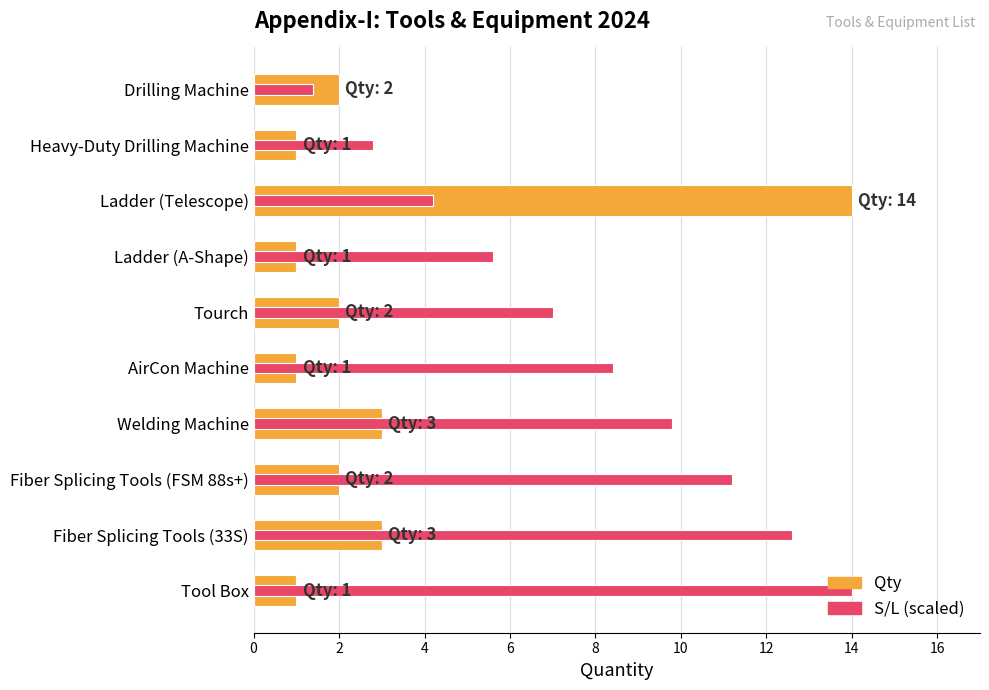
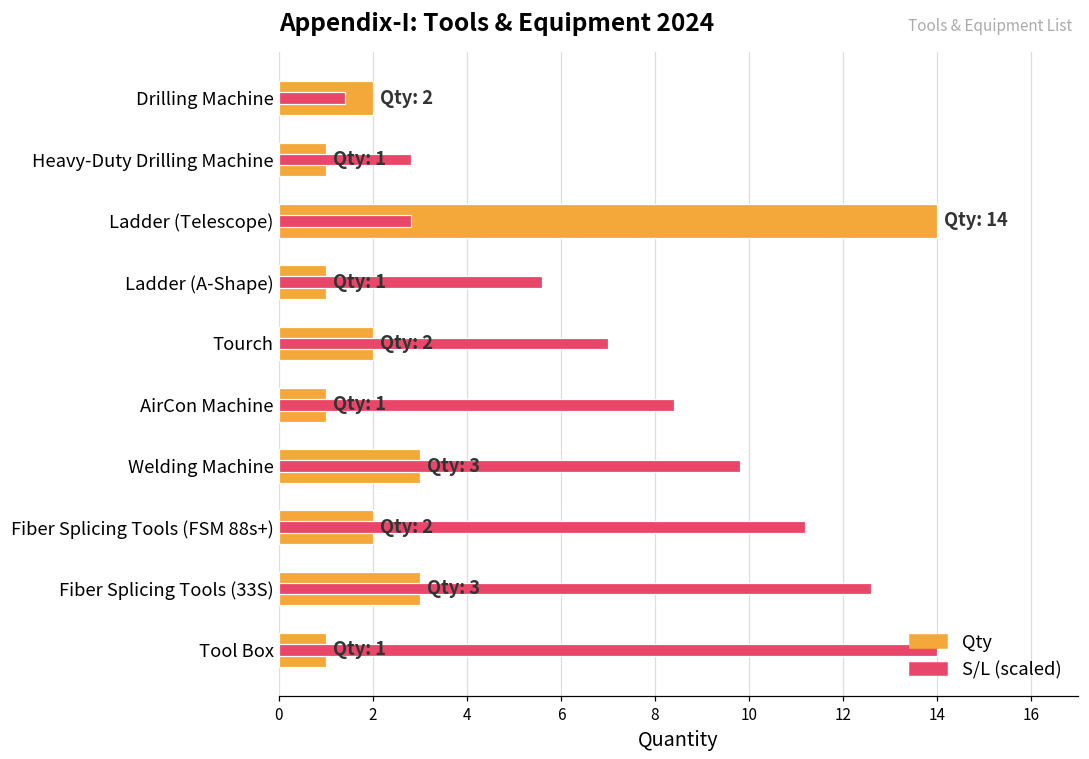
  {
    "Qty": {
      "Drilling Machine": 2,
      "Ladder (Telescope)": 14
    },
    "S/L (scaled)": {
-     "Ladder (Telescope)": 4.2
+     "Ladder (Telescope)": 2.8
    }
  }
